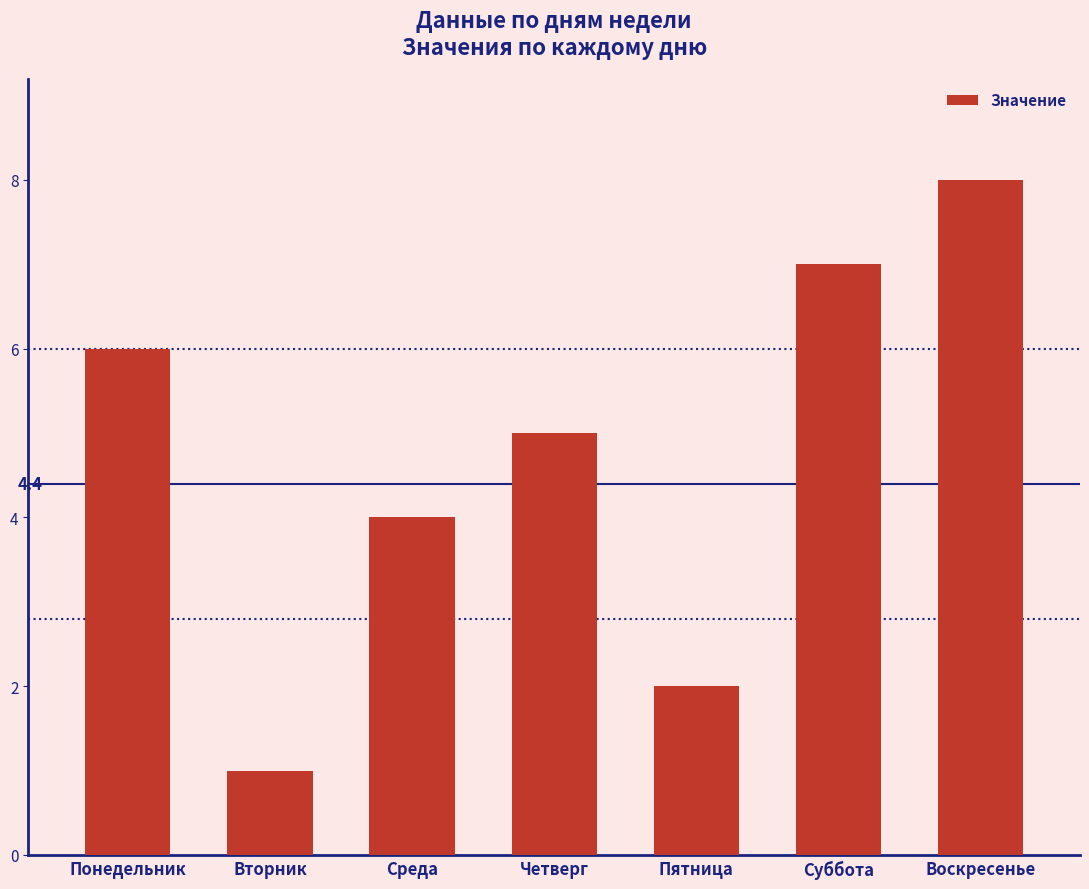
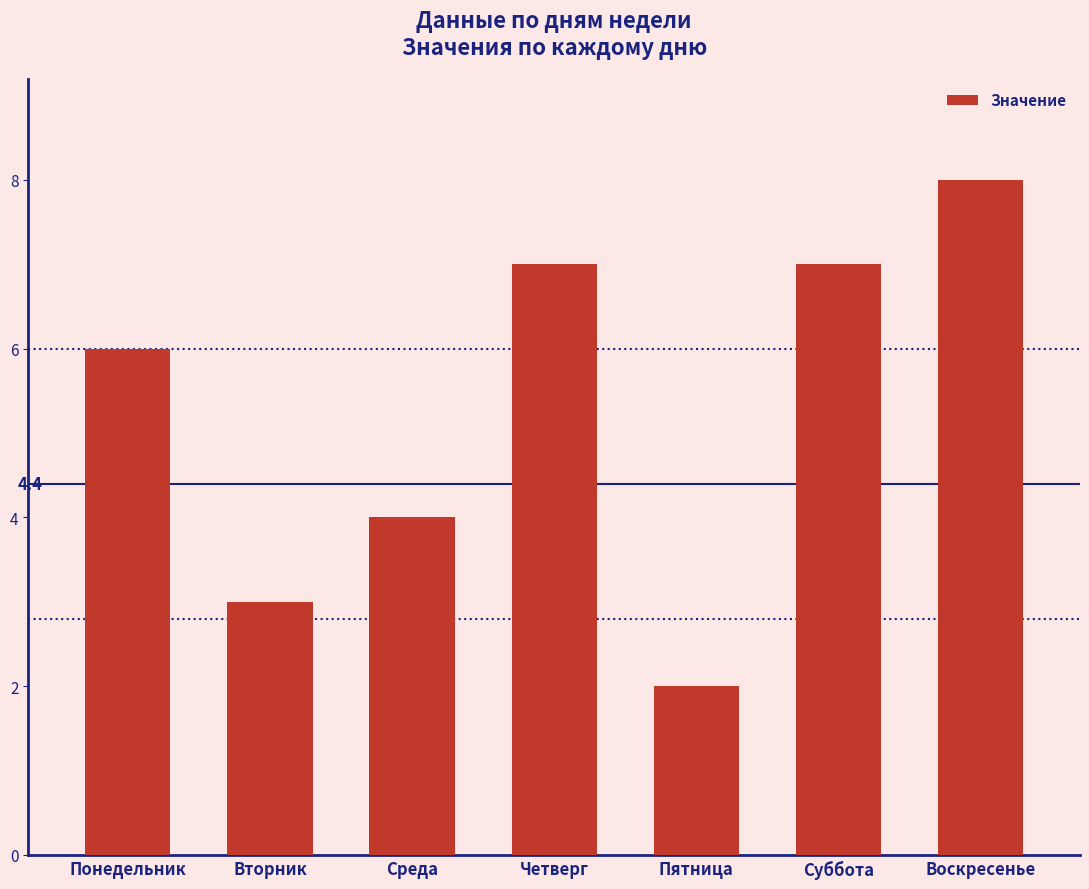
  {
    "Понедельник": 6,
-   "Вторник": 1,
+   "Вторник": 3,
    "Среда": 4,
-   "Четверг": 5,
+   "Четверг": 7,
    "Пятница": 2,
    "Суббота": 7,
    "Воскресенье": 8
  }
